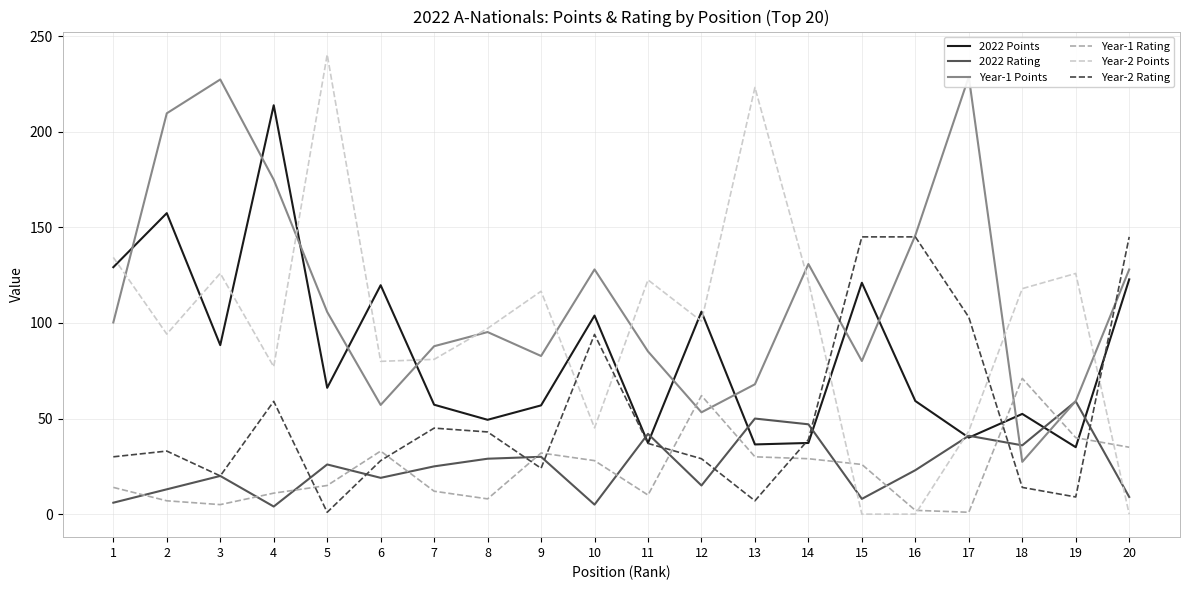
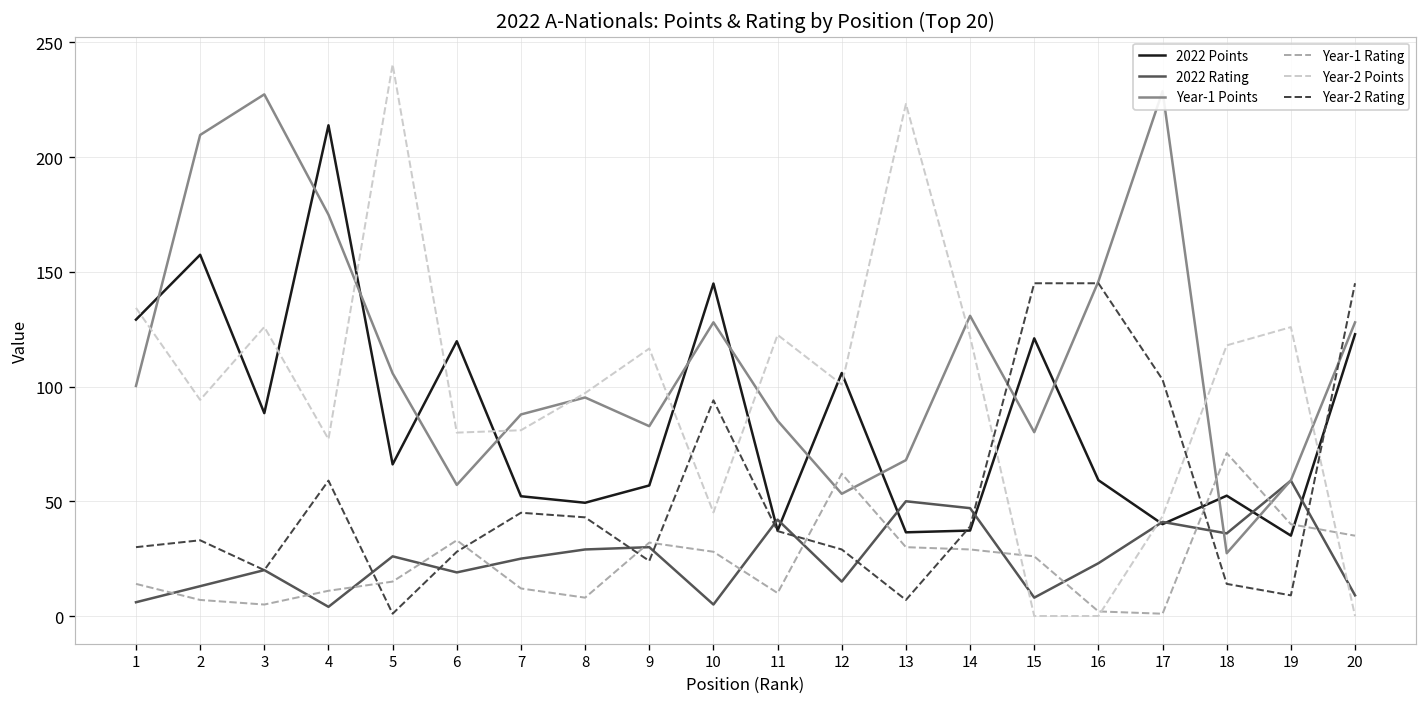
  {
    "2022 Points": {
      "1": 129,
      "2": 157,
      "3": 88,
      "4": 214,
      "5": 66,
      "6": 120,
-     "7": 57,
+     "7": 52,
      "8": 49,
      "9": 57,
-     "10": 104,
+     "10": 145,
      "12": 106,
      "13": 36,
      "14": 37,
      "15": 121,
      "16": 59,
      "18": 52,
      "19": 35,
      "20": 123
    }
  }
